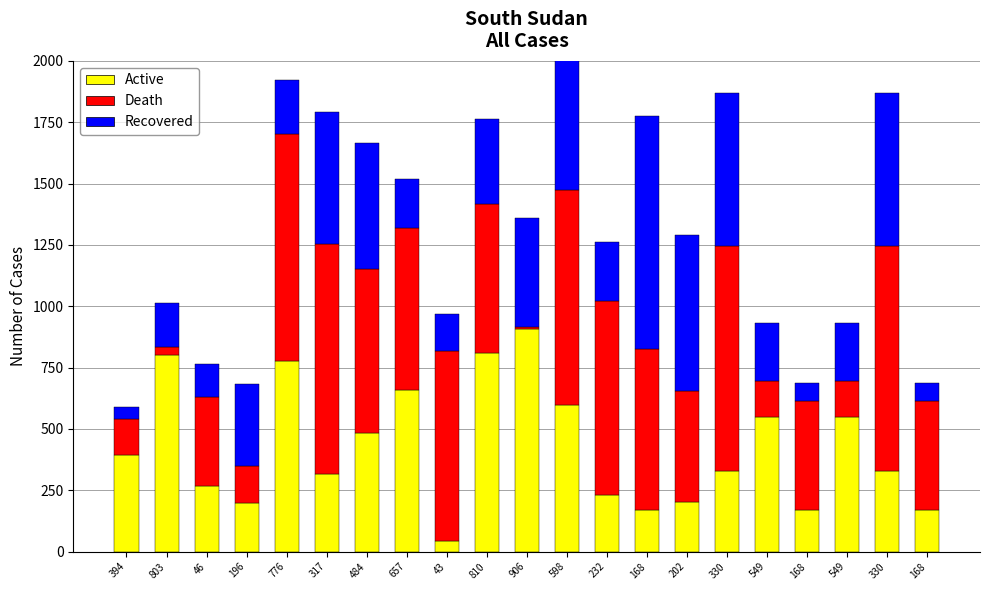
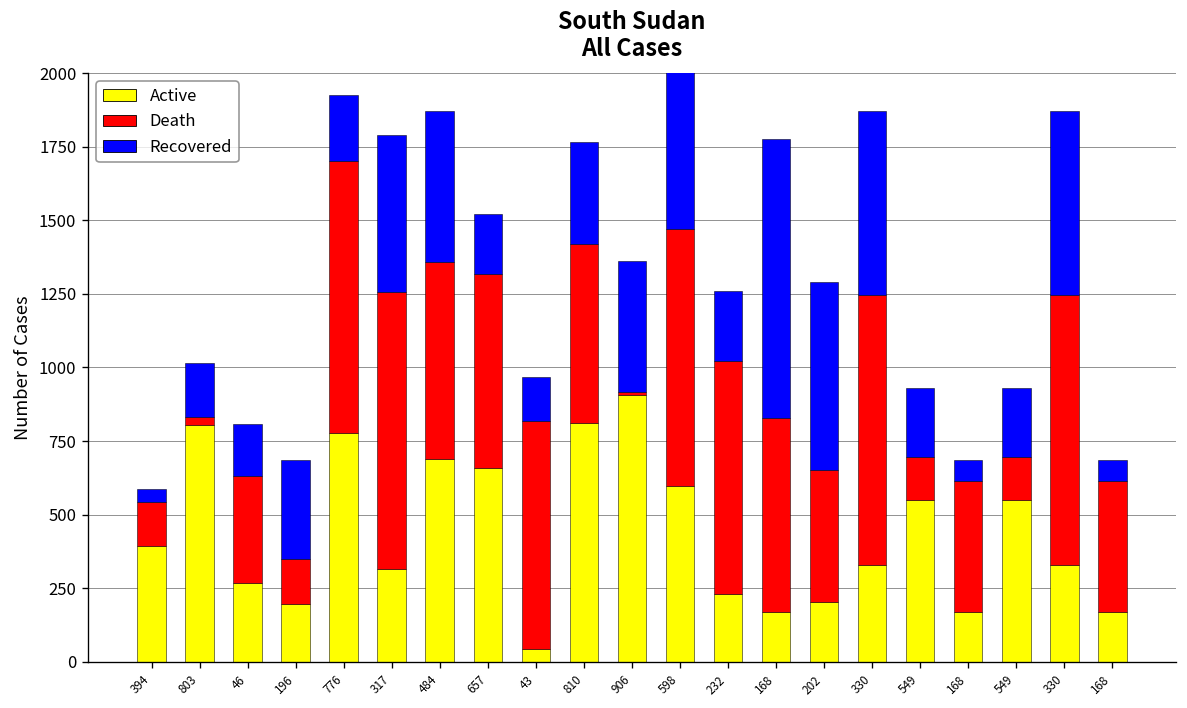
  {
    "Active": {
      "394": 390,
      "803": 800,
      "46": 270,
      "196": 200,
      "776": 780,
      "317": 320,
-     "484": 480,
+     "484": 690,
      "657": 660,
      "43": 40,
      "810": 810,
      "906": 910,
      "598": 600,
      "232": 230,
      "202": 200
    },
    "Death": {
      "394": 150,
      "803": 30,
      "46": 360,
      "196": 150,
      "776": 930,
      "317": 940,
      "484": 670,
      "657": 660,
      "43": 780,
      "810": 610,
      "598": 870,
      "232": 790,
      "202": 450
    },
    "Recovered": {
      "394": 50,
      "803": 180,
-     "46": 140,
+     "46": 180,
      "196": 340,
      "776": 220,
      "317": 540,
      "484": 510,
      "657": 200,
      "43": 150,
      "810": 350,
      "906": 450,
      "232": 240,
      "202": 640
    }
  }
